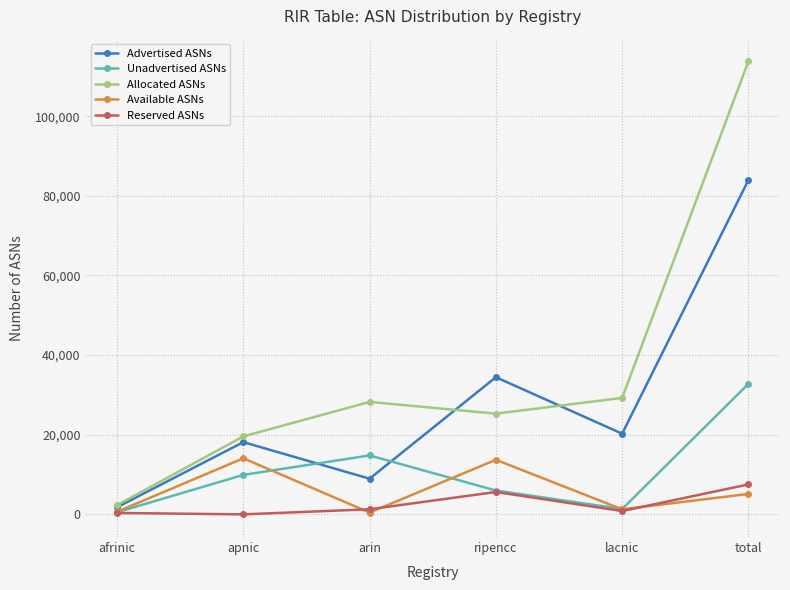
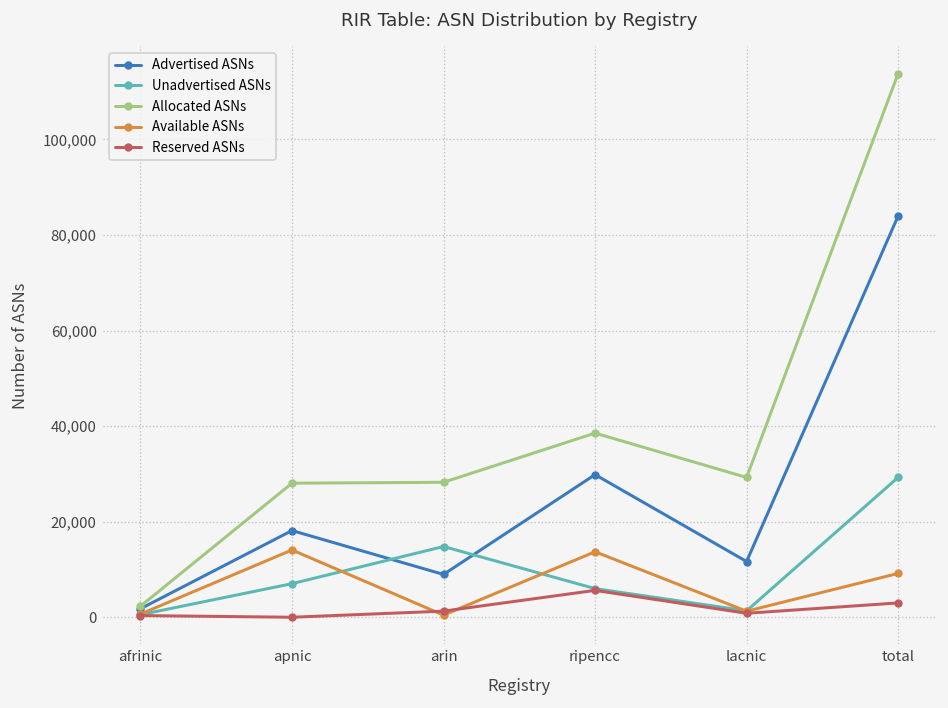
  {
    "Advertised ASNs": {
      "apnic": "18,000",
      "arin": "9,000",
-     "ripencc": "34,000",
-     "lacnic": "20,000",
+     "ripencc": "30,000",
+     "lacnic": "12,000",
      "total": "84,000"
    },
    "Unadvertised ASNs": {
-     "apnic": "10,000",
+     "apnic": "7,000",
      "arin": "15,000",
-     "total": "33,000"
+     "total": "29,000"
    },
    "Allocated ASNs": {
-     "apnic": "20,000",
+     "apnic": "28,000",
      "arin": "28,000",
-     "ripencc": "25,000",
+     "ripencc": "39,000",
      "lacnic": "29,000",
      "total": "114,000"
    },
    "Available ASNs": {
      "apnic": "14,000",
      "arin": "0",
      "ripencc": "14,000",
-     "total": "5,000"
+     "total": "9,000"
    },
    "Reserved ASNs": {
      "apnic": "0",
      "arin": "1,000",
-     "total": "8,000"
+     "total": "3,000"
    }
  }
